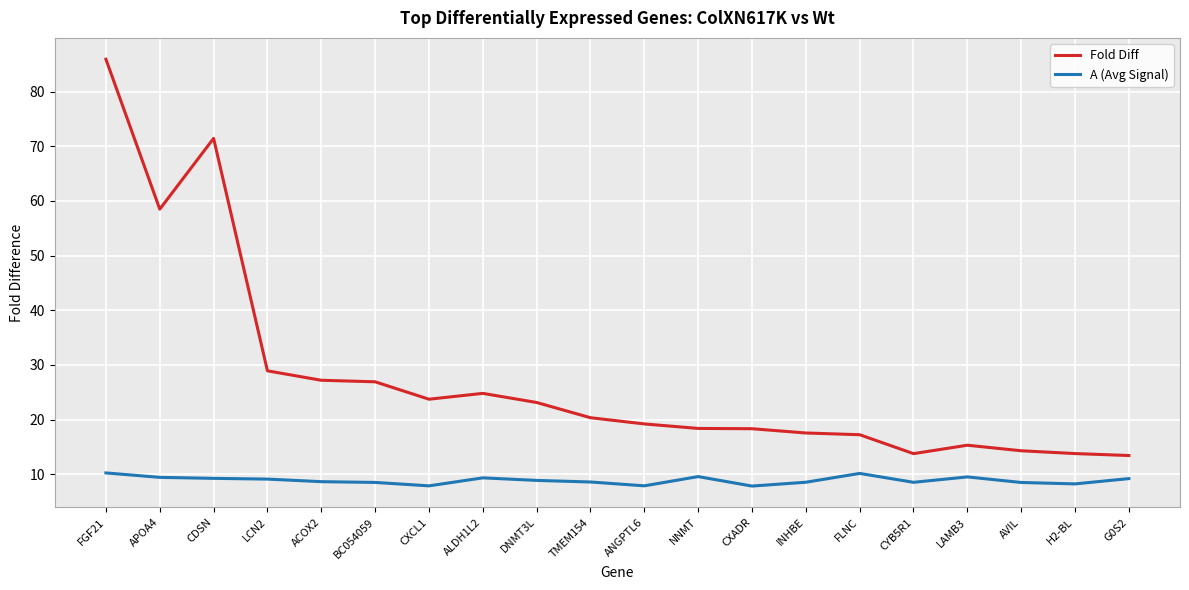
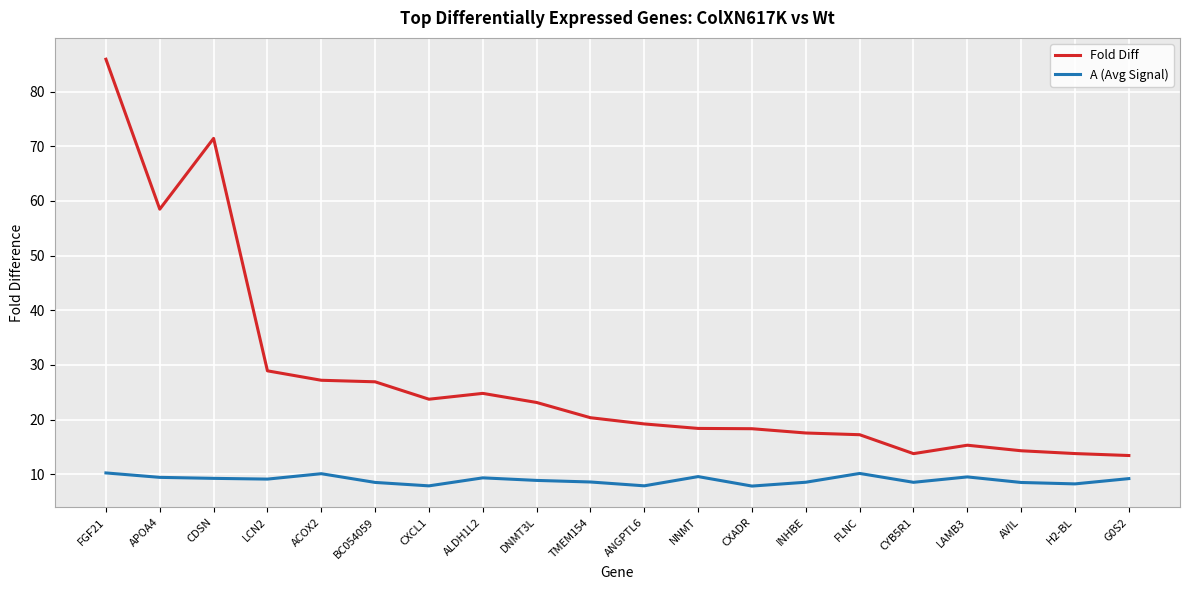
  {
    "Fold Diff": {
      "FGF21": 86,
      "APOA4": 59,
      "CDSN": 71,
      "LCN2": 29,
      "ACOX2": 27,
      "BC054059": 27,
      "CXCL1": 24,
      "ALDH1L2": 25,
      "DNMT3L": 23,
      "TMEM154": 20,
      "ANGPTL6": 19,
      "NNMT": 18,
      "CXADR": 18,
      "INHBE": 18,
      "FLNC": 17,
      "CYB5R1": 14,
      "LAMB3": 15,
      "AVIL": 14,
      "H2-BL": 14,
      "G0S2": 13
    },
    "A (Avg Signal)": {
      "FGF21": 10,
      "APOA4": 9,
      "CDSN": 9,
      "LCN2": 9,
-     "ACOX2": 9,
+     "ACOX2": 10,
      "BC054059": 8,
      "CXCL1": 8,
      "ALDH1L2": 9,
      "DNMT3L": 9,
      "TMEM154": 9,
      "ANGPTL6": 8,
      "NNMT": 10,
      "CXADR": 8,
      "INHBE": 9,
      "FLNC": 10,
      "CYB5R1": 9,
      "LAMB3": 10,
      "AVIL": 8,
      "H2-BL": 8,
      "G0S2": 9
    }
  }
